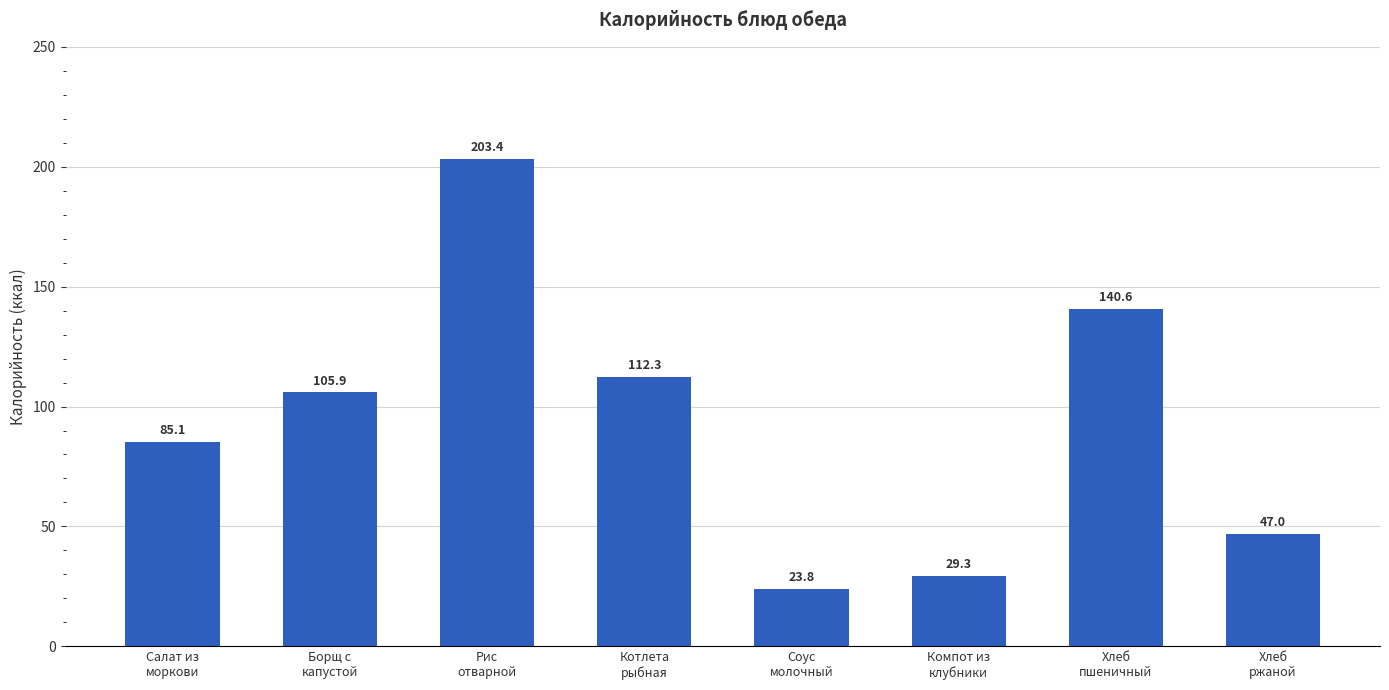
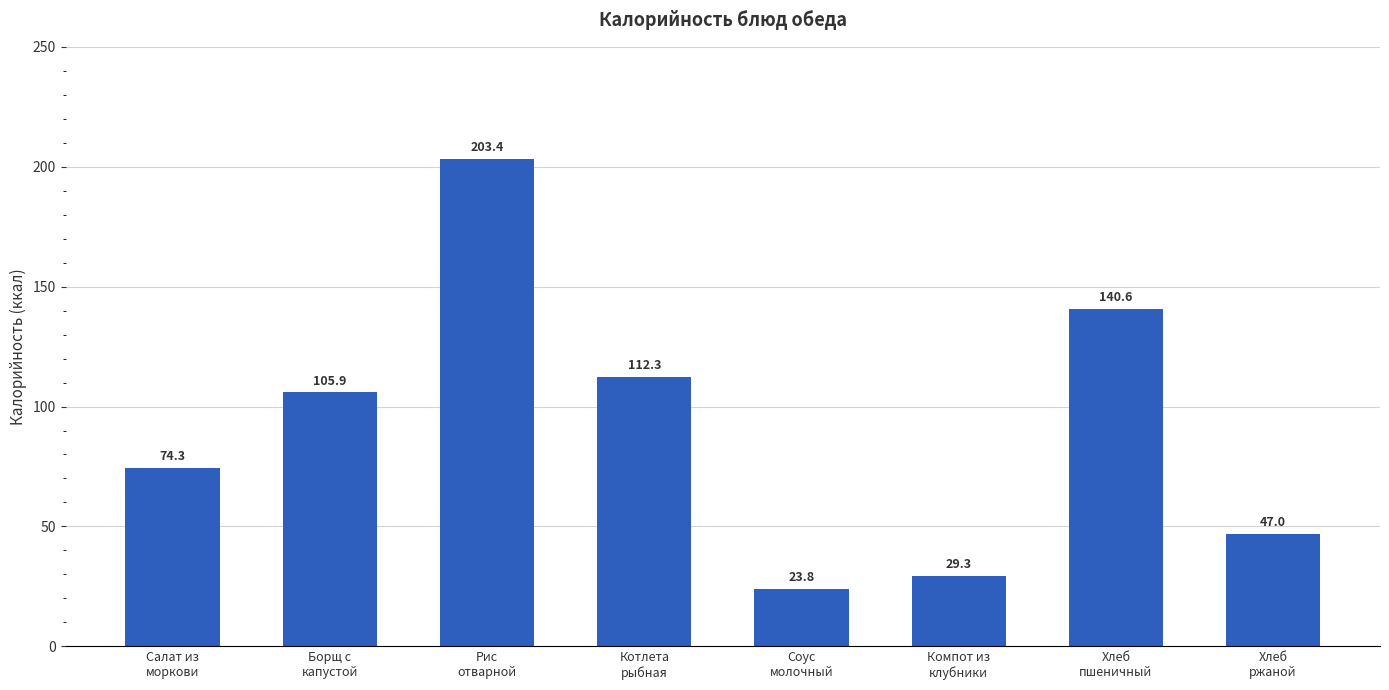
  {
-   "Салат из моркови": 85.1,
+   "Салат из моркови": 74.3,
    "Борщ с капустой": 105.9,
    "Рис отварной": 203.4,
    "Котлета рыбная": 112.3,
    "Соус молочный": 23.8,
    "Компот из клубники": 29.3,
    "Хлеб пшеничный": 140.6,
    "Хлеб ржаной": 47.0
  }
